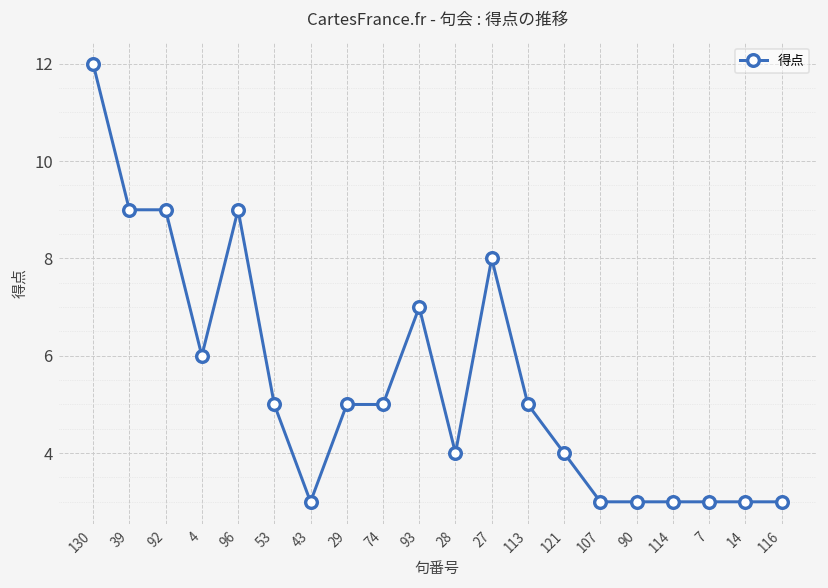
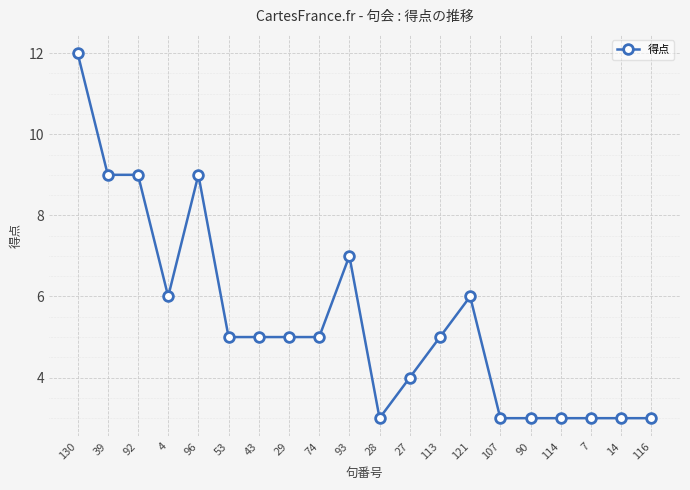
  {
    "130": 12,
    "39": 9,
    "92": 9,
    "4": 6,
    "96": 9,
    "53": 5,
-   "43": 3,
+   "43": 5,
    "29": 5,
    "74": 5,
    "93": 7,
-   "28": 4,
-   "27": 8,
+   "28": 3,
+   "27": 4,
    "113": 5,
-   "121": 4,
+   "121": 6,
    "107": 3,
    "90": 3,
    "114": 3,
    "7": 3,
    "14": 3,
    "116": 3
  }
